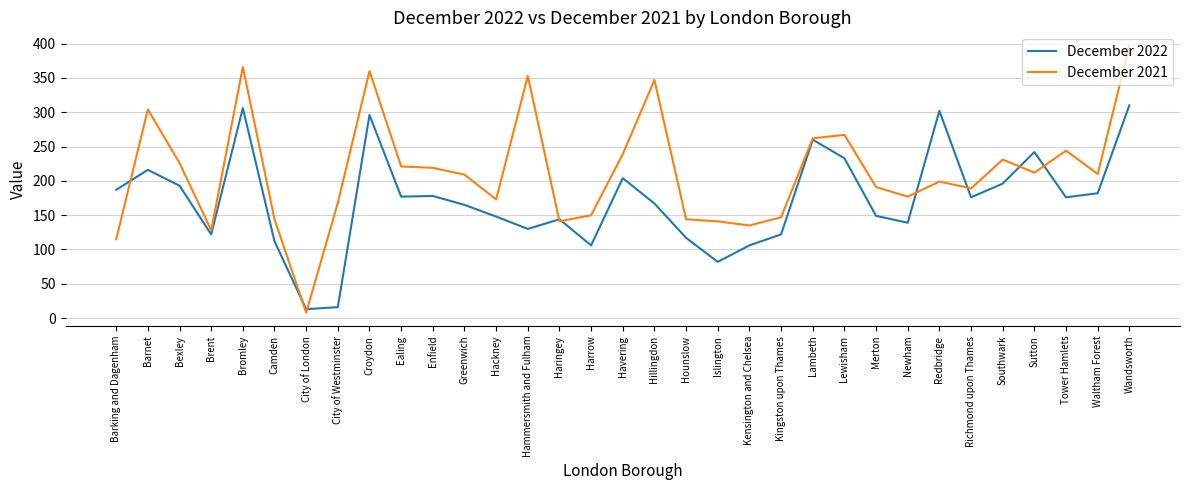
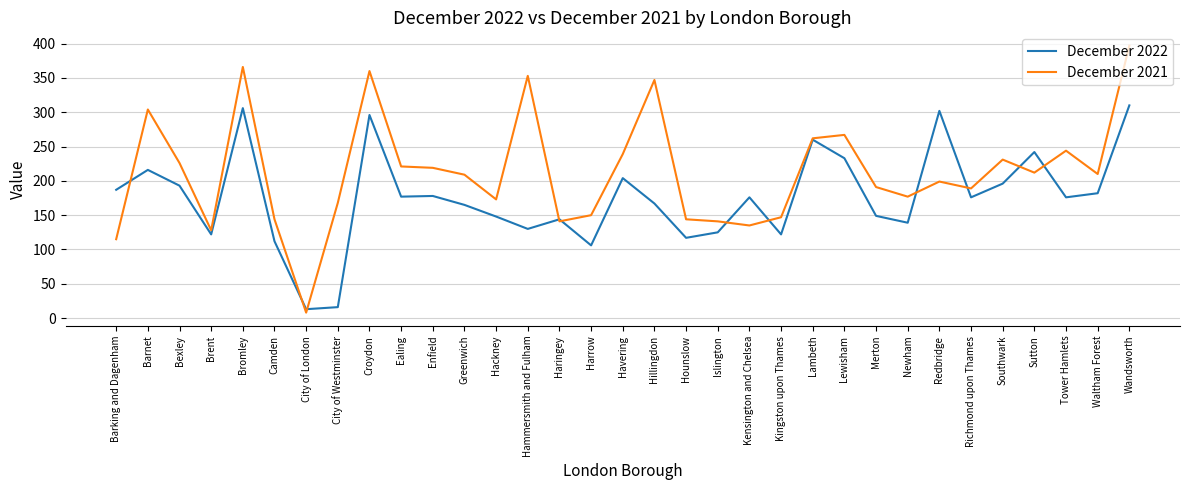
  {
    "December 2022": {
      "Barking and Dagenham": 190,
      "Barnet": 220,
      "Bexley": 190,
      "Brent": 120,
      "Bromley": 310,
      "Camden": 110,
      "City of London": 10,
      "City of Westminster": 20,
      "Croydon": 300,
      "Ealing": 180,
      "Enfield": 180,
      "Greenwich": 170,
      "Hackney": 150,
      "Hammersmith and Fulham": 130,
      "Harrow": 110,
      "Havering": 200,
      "Hillingdon": 170,
      "Hounslow": 120,
-     "Islington": 80,
-     "Kensington and Chelsea": 110,
+     "Islington": 130,
+     "Kensington and Chelsea": 180,
      "Kingston upon Thames": 120,
      "Lewisham": 230,
      "Merton": 150,
      "Newham": 140,
      "Redbridge": 300,
      "Richmond upon Thames": 180,
      "Southwark": 200,
      "Sutton": 240,
      "Tower Hamlets": 180,
      "Waltham Forest": 180,
      "Wandsworth": 310
    },
    "December 2021": {
      "Barking and Dagenham": 120,
      "Barnet": 300,
      "Bexley": 230,
      "Brent": 130,
      "Bromley": 370,
      "Camden": 140,
      "City of London": 10,
      "City of Westminster": 170,
      "Croydon": 360,
      "Ealing": 220,
      "Enfield": 220,
      "Greenwich": 210,
      "Hackney": 170,
      "Hammersmith and Fulham": 350,
      "Harrow": 150,
      "Havering": 240,
      "Hillingdon": 350,
      "Hounslow": 140,
      "Islington": 140,
      "Kensington and Chelsea": 140,
      "Kingston upon Thames": 150,
      "Lewisham": 270,
      "Merton": 190,
      "Newham": 180,
      "Redbridge": 200,
      "Richmond upon Thames": 190,
      "Southwark": 230,
      "Sutton": 210,
      "Tower Hamlets": 240,
      "Waltham Forest": 210
    }
  }
